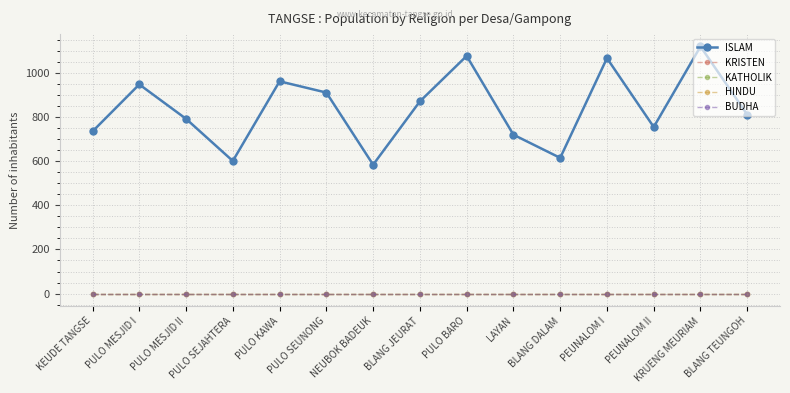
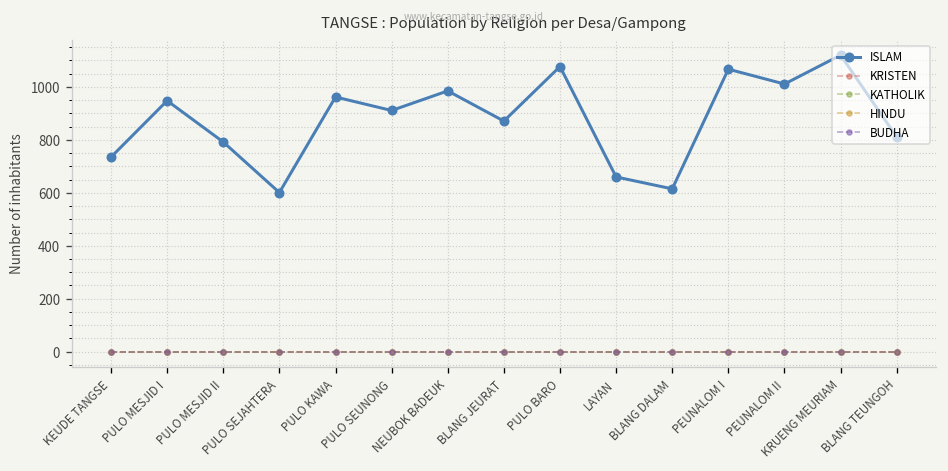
  {
    "ISLAM": {
      "KEUDE TANGSE": 740,
      "PULO MESJID I": 950,
      "PULO MESJID II": 790,
      "PULO SEJAHTERA": 600,
      "PULO KAWA": 960,
      "PULO SEUNONG": 910,
-     "NEUBOK BADEUK": 580,
+     "NEUBOK BADEUK": 990,
      "BLANG JEURAT": 870,
      "PULO BARO": 1080,
-     "LAYAN": 720,
+     "LAYAN": 660,
      "BLANG DALAM": 620,
      "PEUNALOM I": 1070,
-     "PEUNALOM II": 760
+     "PEUNALOM II": 1010
    },
    "BUDHA": {
      "KEUDE TANGSE": 0,
      "PULO MESJID I": 0,
      "PULO MESJID II": 0,
      "PULO SEJAHTERA": 0,
      "PULO KAWA": 0,
      "PULO SEUNONG": 0,
      "NEUBOK BADEUK": 0,
      "BLANG JEURAT": 0,
      "PULO BARO": 0,
      "LAYAN": 0,
      "BLANG DALAM": 0,
      "PEUNALOM I": 0,
      "PEUNALOM II": 0,
      "KRUENG MEURIAM": 0,
      "BLANG TEUNGOH": 0
    }
  }
